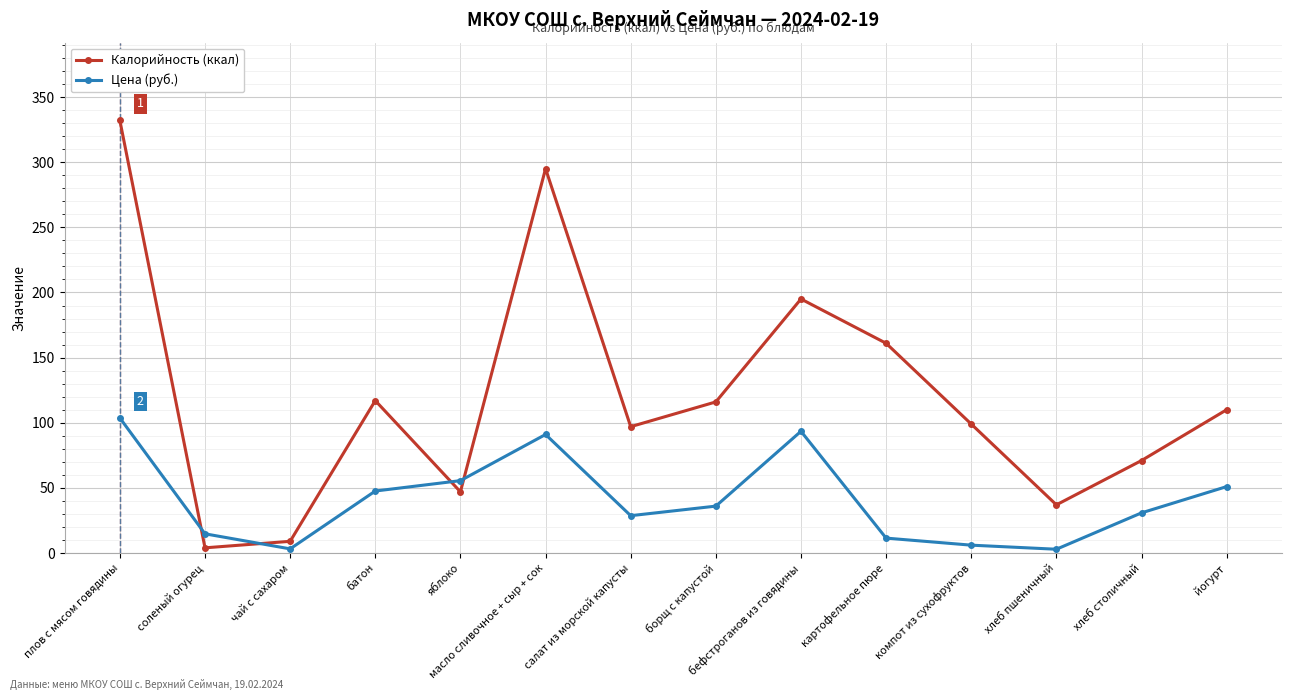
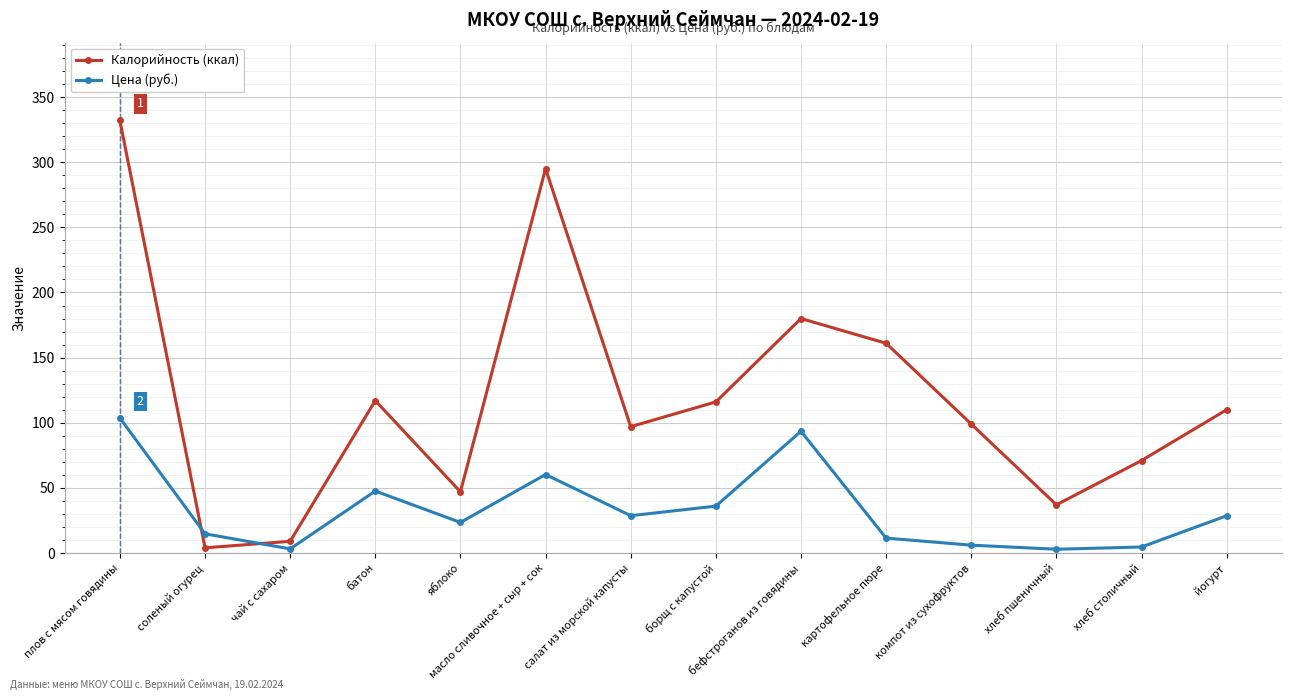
  {
    "Калорийность (ккал)": {
      "соленый огурец": 4,
      "чай с сахаром": 9,
      "батон": 117,
      "яблоко": 47,
      "масло сливочное + сыр + сок": 295,
      "салат из морской капусты": 97,
      "борщ с капустой": 116,
-     "бефстроганов из говядины": 195,
+     "бефстроганов из говядины": 180,
      "картофельное пюре": 161,
      "компот из сухофруктов": 99,
      "хлеб пшеничный": 37,
      "хлеб столичный": 71,
      "йогурт": 110
    },
    "Цена (руб.)": {
      "соленый огурец": 15,
      "чай с сахаром": 3,
      "батон": 48,
-     "яблоко": 56,
-     "масло сливочное + сыр + сок": 91,
+     "яблоко": 23,
+     "масло сливочное + сыр + сок": 60,
      "салат из морской капусты": 29,
      "борщ с капустой": 36,
      "бефстроганов из говядины": 93,
      "картофельное пюре": 11,
      "компот из сухофруктов": 6,
      "хлеб пшеничный": 3,
-     "хлеб столичный": 31,
-     "йогурт": 51
+     "хлеб столичный": 5,
+     "йогурт": 29
    }
  }
